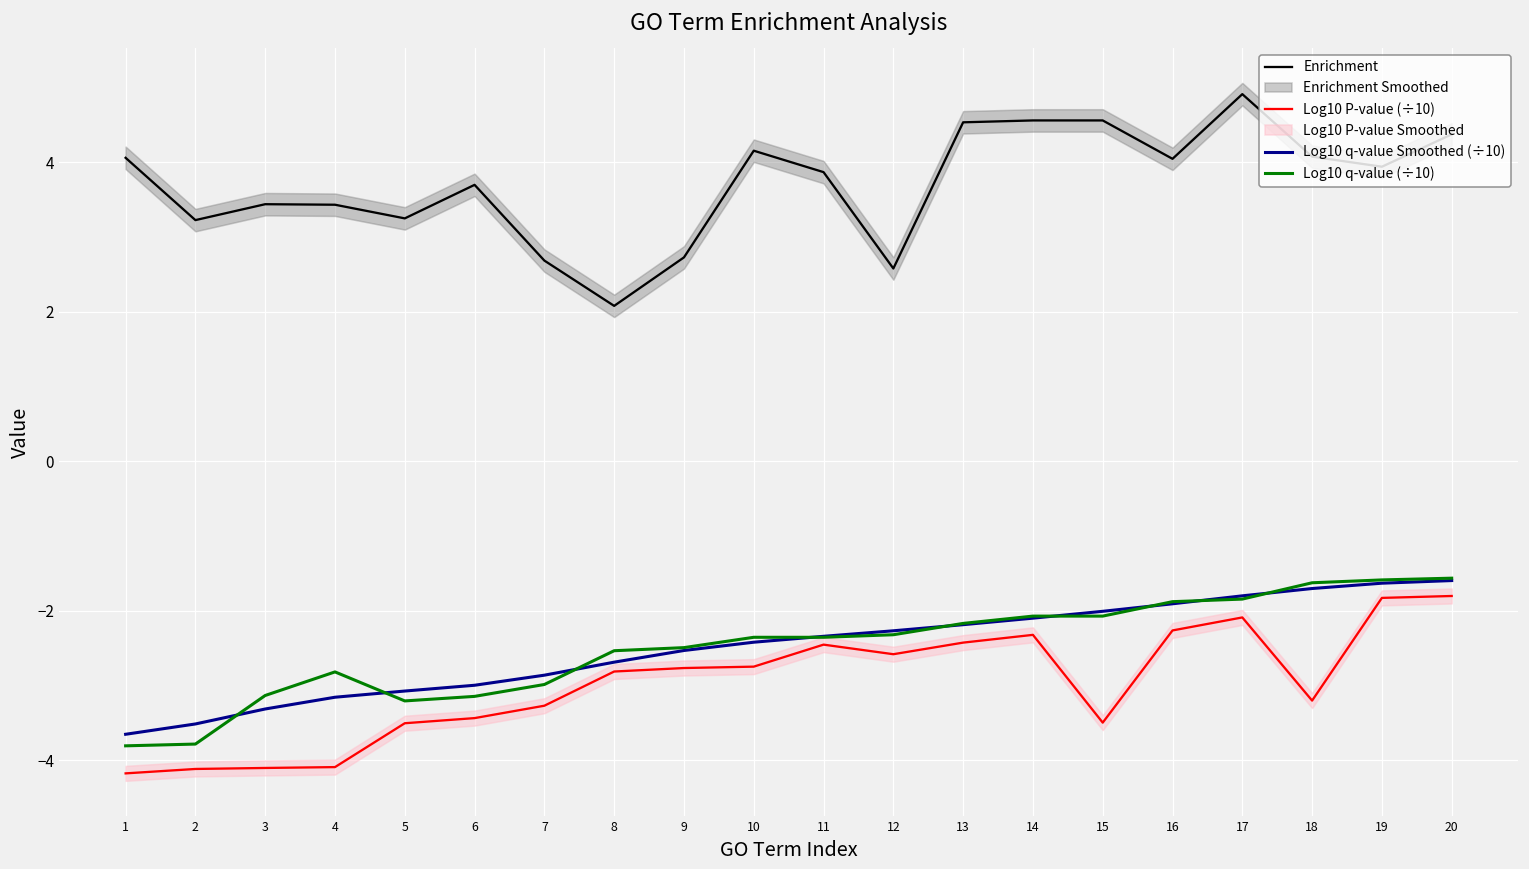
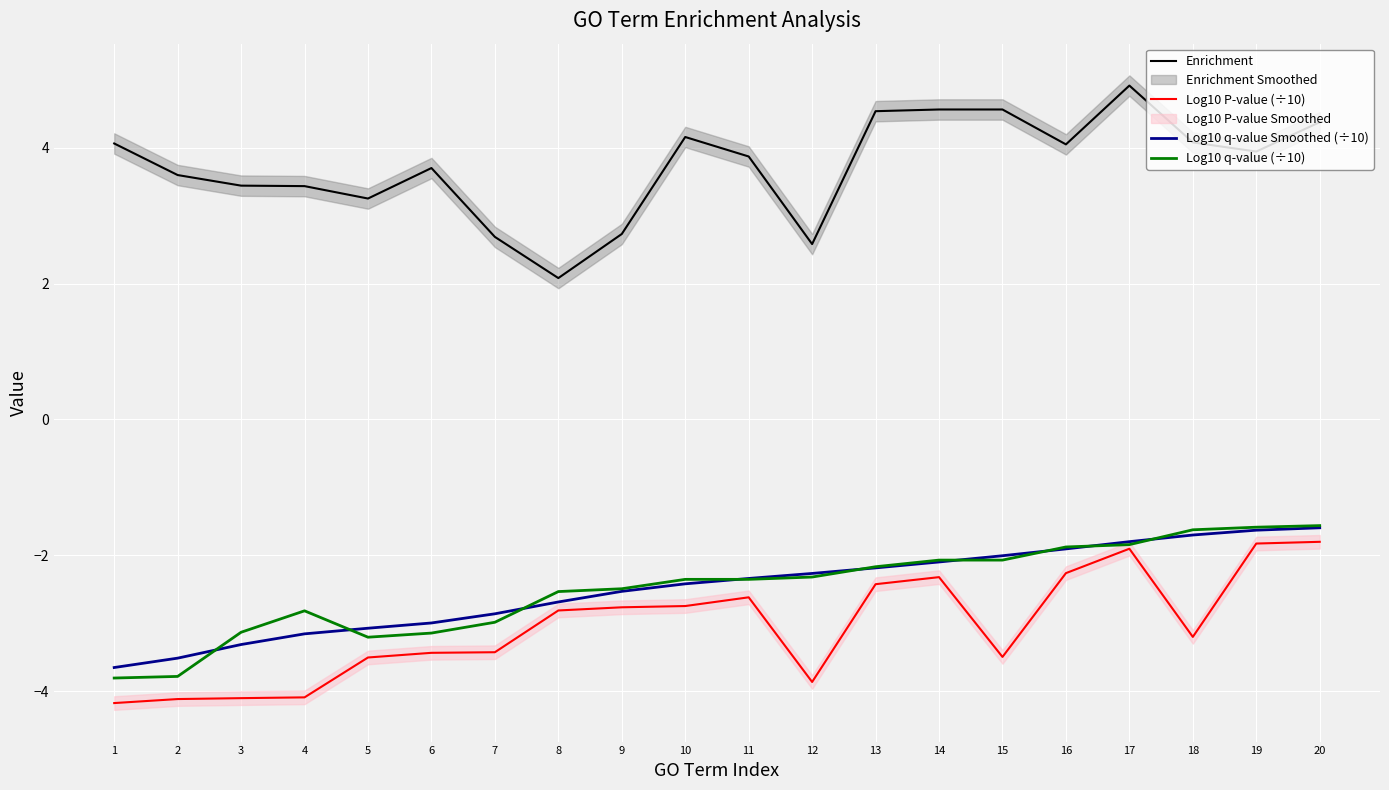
  {
    "Enrichment": {
      "1": 4.1,
-     "2": 3.2,
+     "2": 3.6,
      "3": 3.4,
      "4": 3.4,
      "5": 3.3,
      "6": 3.7,
      "7": 2.7,
      "8": 2.1,
      "9": 2.7,
      "10": 4.2,
      "11": 3.9,
      "12": 2.6,
      "13": 4.5,
      "14": 4.6,
      "15": 4.6,
      "16": 4.0,
      "17": 4.9
    },
    "Log10 P-value (÷10)": {
      "1": -4.2,
      "2": -4.1,
      "3": -4.1,
      "4": -4.1,
      "5": -3.5,
      "6": -3.4,
-     "7": -3.3,
+     "7": -3.4,
      "8": -2.8,
      "9": -2.8,
      "10": -2.7,
-     "11": -2.5,
-     "12": -2.6,
+     "11": -2.6,
+     "12": -3.9,
      "13": -2.4,
      "14": -2.3,
      "15": -3.5,
      "16": -2.3,
-     "17": -2.1,
+     "17": -1.9,
      "18": -3.2,
      "19": -1.8,
      "20": -1.8
    },
    "Log10 q-value Smoothed (÷10)": {
      "1": -3.7,
      "2": -3.5,
      "3": -3.3,
      "4": -3.2,
      "5": -3.1,
      "6": -3.0,
      "7": -2.9,
      "9": -2.5,
      "10": -2.4,
      "12": -2.3,
      "15": -2.0,
      "18": -1.7,
      "19": -1.6
    },
    "Log10 q-value (÷10)": {
      "1": -3.8,
      "2": -3.8,
      "3": -3.1,
      "4": -2.8,
      "5": -3.2,
      "6": -3.1,
      "7": -3.0,
      "8": -2.5,
      "9": -2.5,
      "10": -2.4,
      "12": -2.3,
      "15": -2.1,
      "17": -1.8,
      "18": -1.6,
      "19": -1.6
    }
  }
